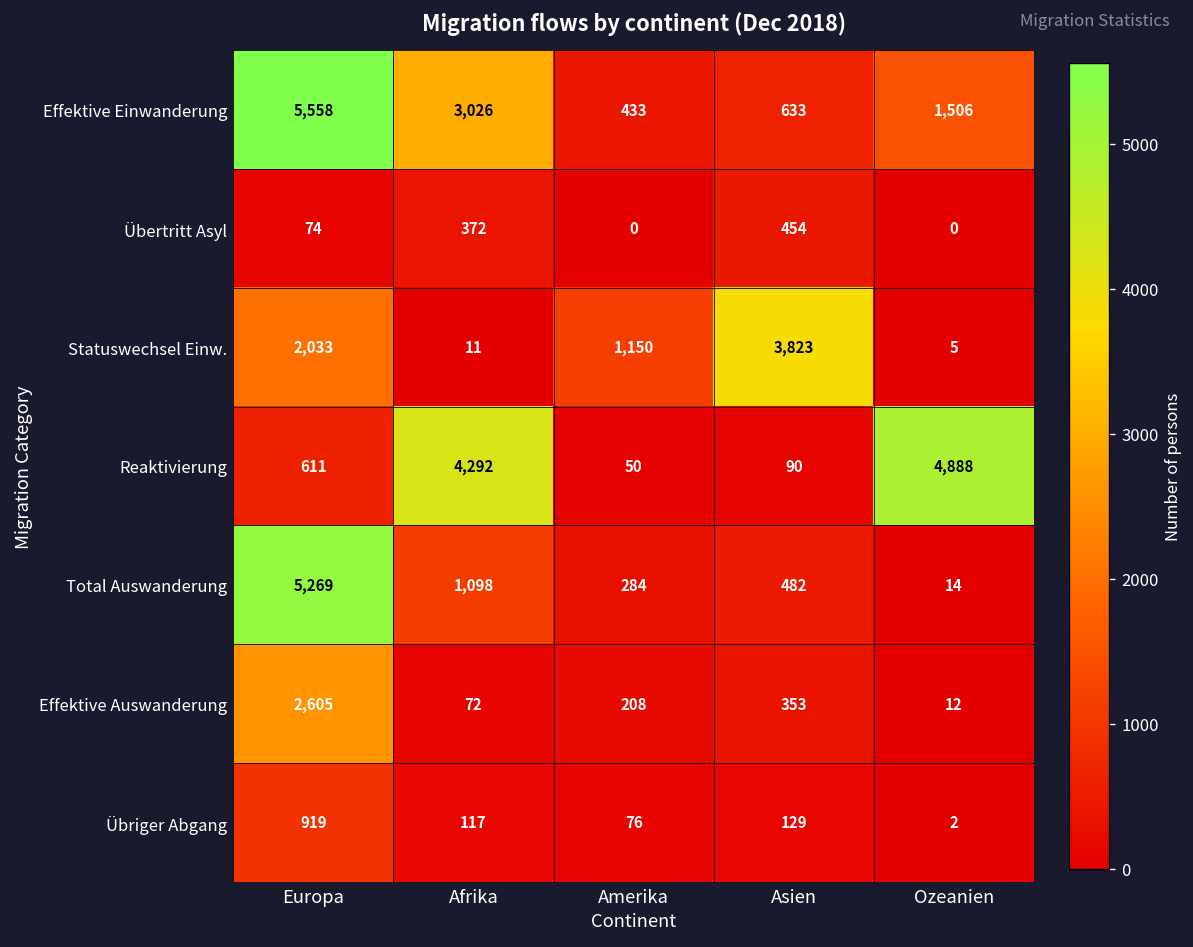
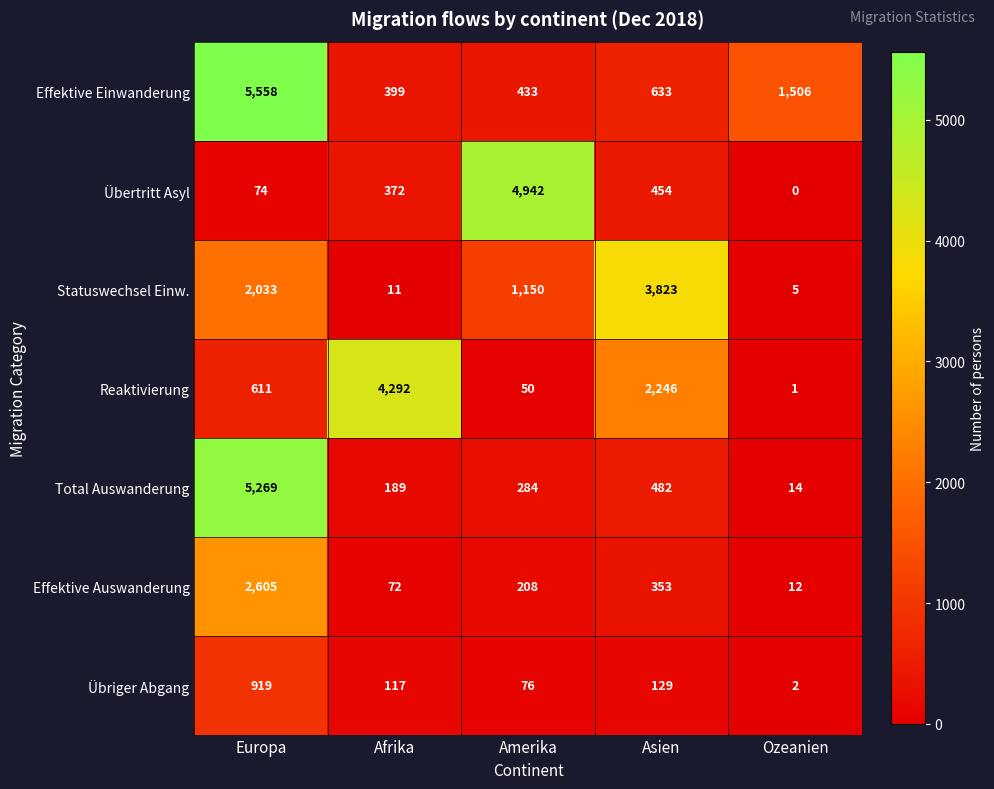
  {
    "Effektive Einwanderung": {
      "Europa": "5,558",
-     "Afrika": "3,026",
+     "Afrika": "399",
      "Amerika": "433",
      "Asien": "633",
      "Ozeanien": "1,506"
    },
    "Übertritt Asyl": {
      "Europa": "74",
      "Afrika": "372",
-     "Amerika": "0",
+     "Amerika": "4,942",
      "Asien": "454",
      "Ozeanien": "0"
    },
    "Statuswechsel Einw.": {
      "Europa": "2,033",
      "Afrika": "11",
      "Amerika": "1,150",
      "Asien": "3,823",
      "Ozeanien": "5"
    },
    "Reaktivierung": {
      "Europa": "611",
      "Afrika": "4,292",
      "Amerika": "50",
-     "Asien": "90",
-     "Ozeanien": "4,888"
+     "Asien": "2,246",
+     "Ozeanien": "1"
    },
    "Total Auswanderung": {
      "Europa": "5,269",
-     "Afrika": "1,098",
+     "Afrika": "189",
      "Amerika": "284",
      "Asien": "482",
      "Ozeanien": "14"
    },
    "Effektive Auswanderung": {
      "Europa": "2,605",
      "Afrika": "72",
      "Amerika": "208",
      "Asien": "353",
      "Ozeanien": "12"
    },
    "Übriger Abgang": {
      "Europa": "919",
      "Afrika": "117",
      "Amerika": "76",
      "Asien": "129",
      "Ozeanien": "2"
    }
  }
